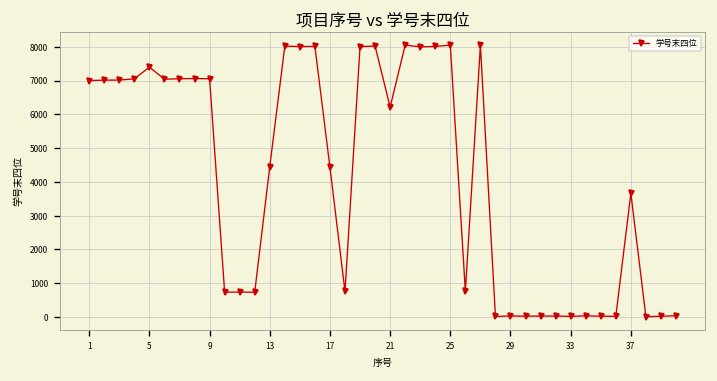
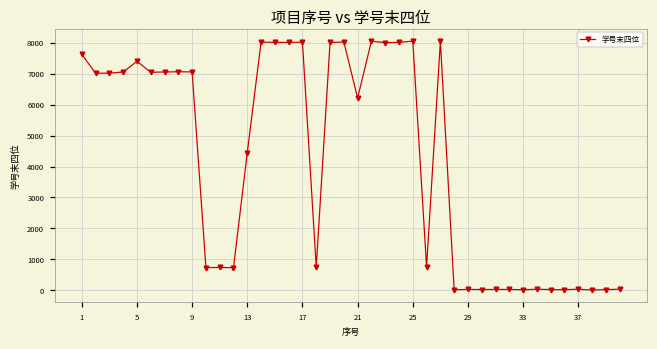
  {
-   "1": 7000,
+   "1": 7600,
    "5": 7400,
    "9": 7100,
    "13": 4500,
-   "17": 4400,
+   "17": 8000,
    "21": 6200,
    "25": 8100,
    "29": 0,
    "33": 0,
-   "37": 3700
+   "37": 0
  }
